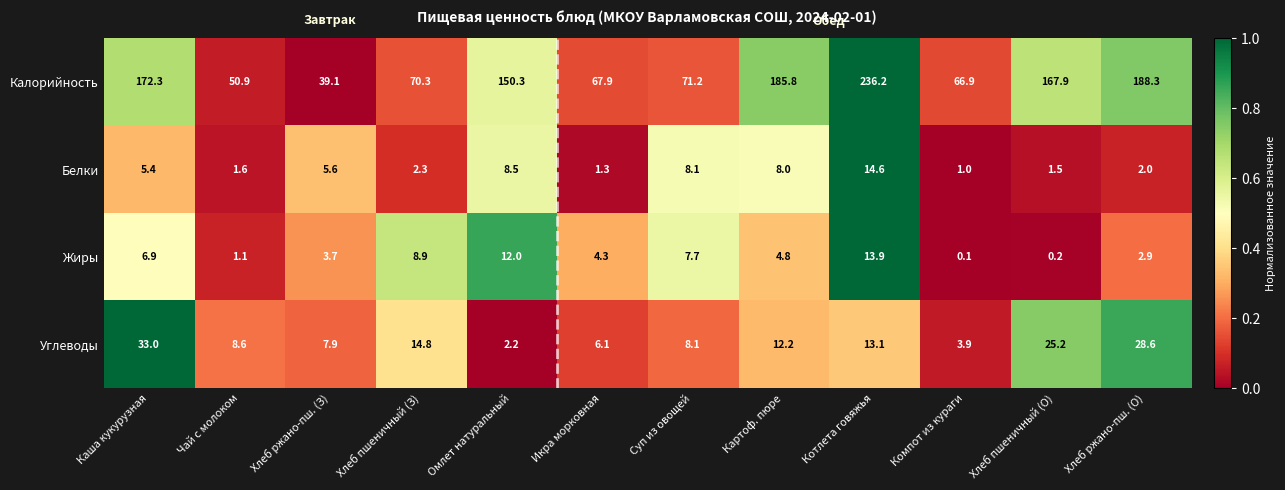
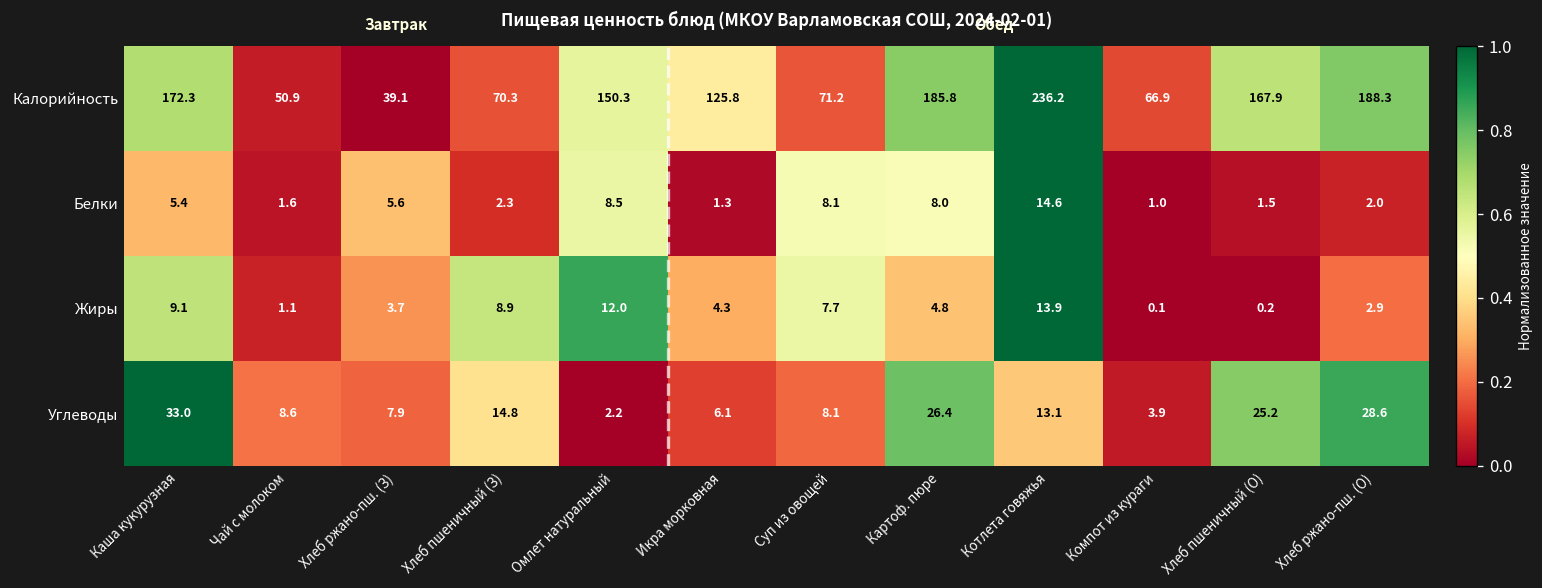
  {
    "Калорийность": {
      "Каша кукурузная": 172.3,
      "Чай с молоком": 50.9,
      "Хлеб ржано-пш. (З)": 39.1,
      "Хлеб пшеничный (З)": 70.3,
      "Омлет натуральный": 150.3,
-     "Икра морковная": 67.9,
+     "Икра морковная": 125.8,
      "Суп из овощей": 71.2,
      "Картоф. пюре": 185.8,
      "Котлета говяжья": 236.2,
      "Компот из кураги": 66.9,
      "Хлеб пшеничный (О)": 167.9,
      "Хлеб ржано-пш. (О)": 188.3
    },
    "Белки": {
      "Каша кукурузная": 5.4,
      "Чай с молоком": 1.6,
      "Хлеб ржано-пш. (З)": 5.6,
      "Хлеб пшеничный (З)": 2.3,
      "Омлет натуральный": 8.5,
      "Икра морковная": 1.3,
      "Суп из овощей": 8.1,
      "Картоф. пюре": 8.0,
      "Котлета говяжья": 14.6,
      "Компот из кураги": 1.0,
      "Хлеб пшеничный (О)": 1.5,
      "Хлеб ржано-пш. (О)": 2.0
    },
    "Жиры": {
-     "Каша кукурузная": 6.9,
+     "Каша кукурузная": 9.1,
      "Чай с молоком": 1.1,
      "Хлеб ржано-пш. (З)": 3.7,
      "Хлеб пшеничный (З)": 8.9,
      "Омлет натуральный": 12.0,
      "Икра морковная": 4.3,
      "Суп из овощей": 7.7,
      "Картоф. пюре": 4.8,
      "Котлета говяжья": 13.9,
      "Компот из кураги": 0.1,
      "Хлеб пшеничный (О)": 0.2,
      "Хлеб ржано-пш. (О)": 2.9
    },
    "Углеводы": {
      "Каша кукурузная": 33.0,
      "Чай с молоком": 8.6,
      "Хлеб ржано-пш. (З)": 7.9,
      "Хлеб пшеничный (З)": 14.8,
      "Омлет натуральный": 2.2,
      "Икра морковная": 6.1,
      "Суп из овощей": 8.1,
-     "Картоф. пюре": 12.2,
+     "Картоф. пюре": 26.4,
      "Котлета говяжья": 13.1,
      "Компот из кураги": 3.9,
      "Хлеб пшеничный (О)": 25.2,
      "Хлеб ржано-пш. (О)": 28.6
    }
  }
